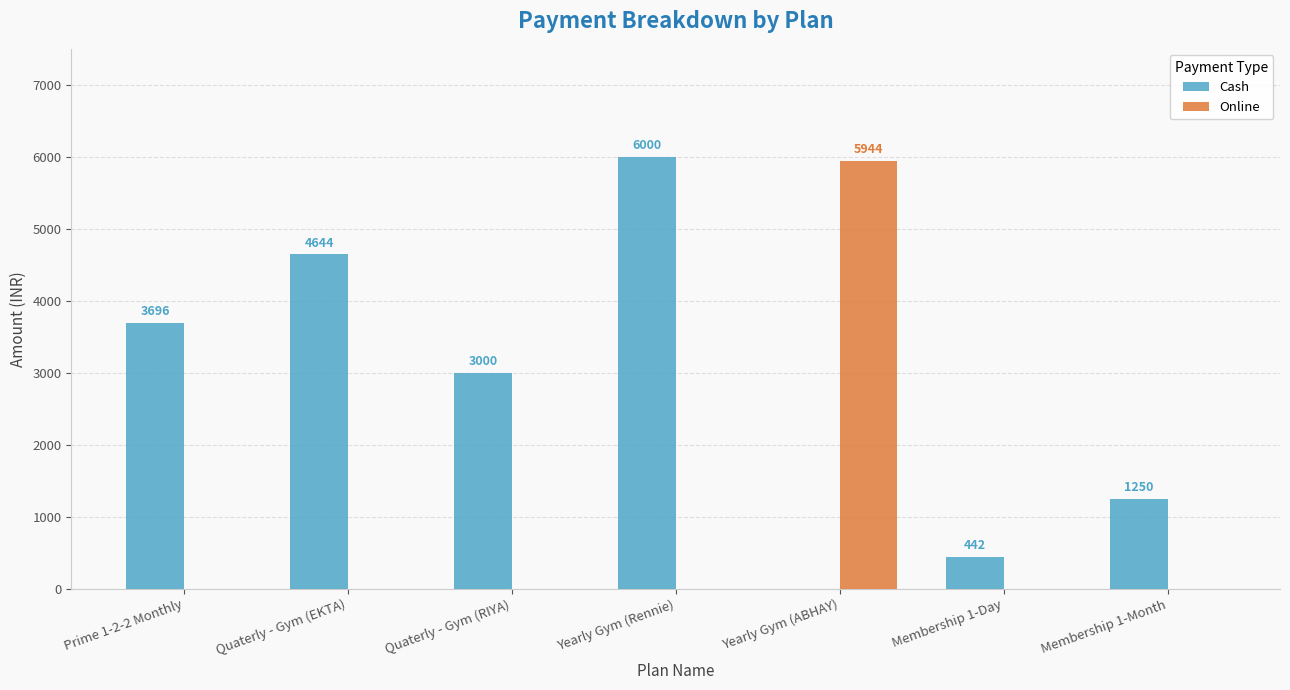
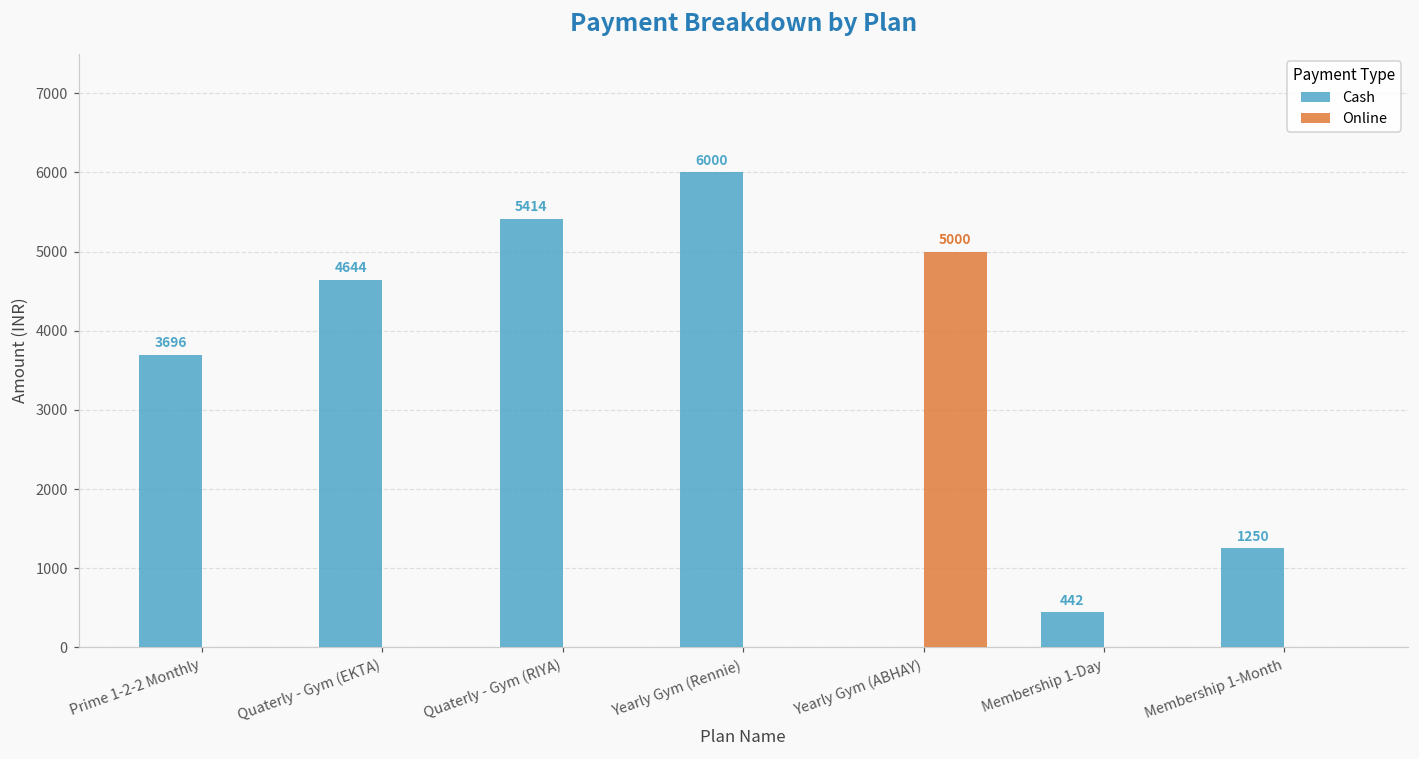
  {
    "Cash": {
-     "Quaterly - Gym (RIYA)": 3000,
+     "Quaterly - Gym (RIYA)": 5414,
      "Yearly Gym (Rennie)": 6000,
      "Membership 1-Day": 442,
      "Membership 1-Month": 1250
    },
    "Online": {
-     "Yearly Gym (ABHAY)": 5944
+     "Yearly Gym (ABHAY)": 5000
    }
  }
